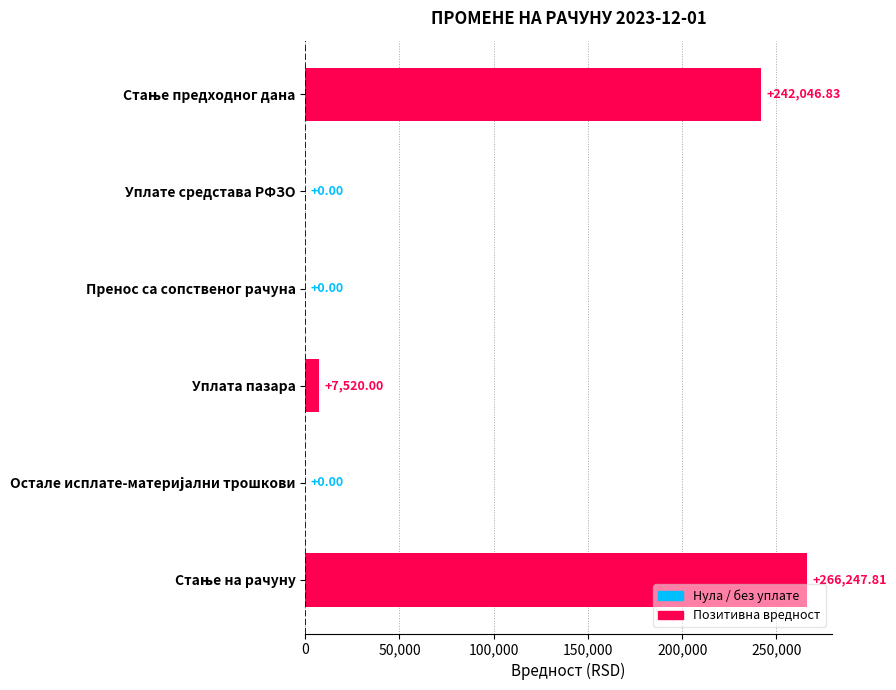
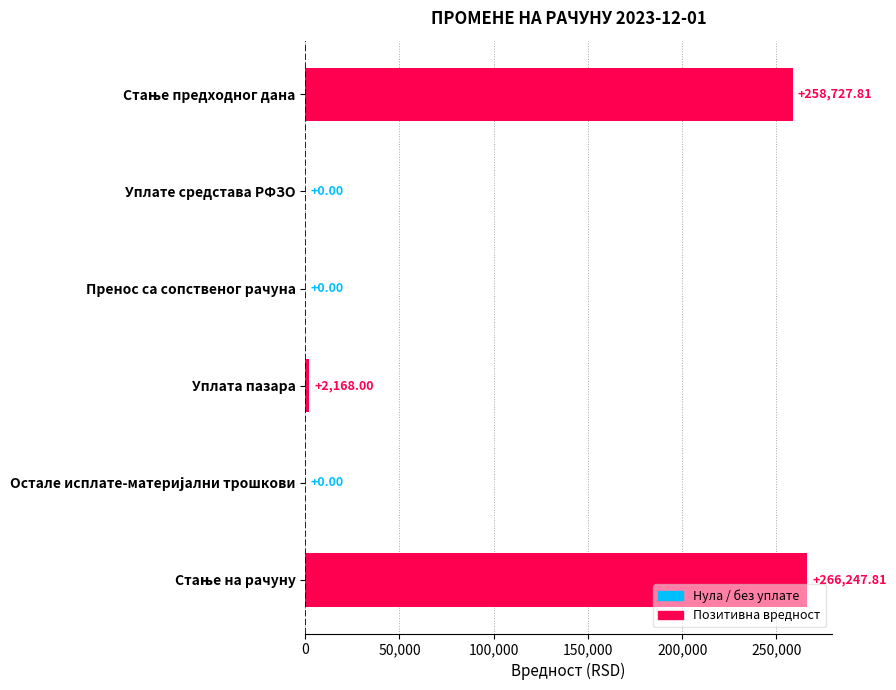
  {
-   "Стање предходног дана": "+242,046.83",
+   "Стање предходног дана": "+258,727.81",
    "Уплате средстава РФЗО": "+0.00",
    "Пренос са сопственог рачуна": "+0.00",
-   "Уплата пазара": "+7,520.00",
+   "Уплата пазара": "+2,168.00",
    "Остале исплате-материјални трошкови": "+0.00"
  }
